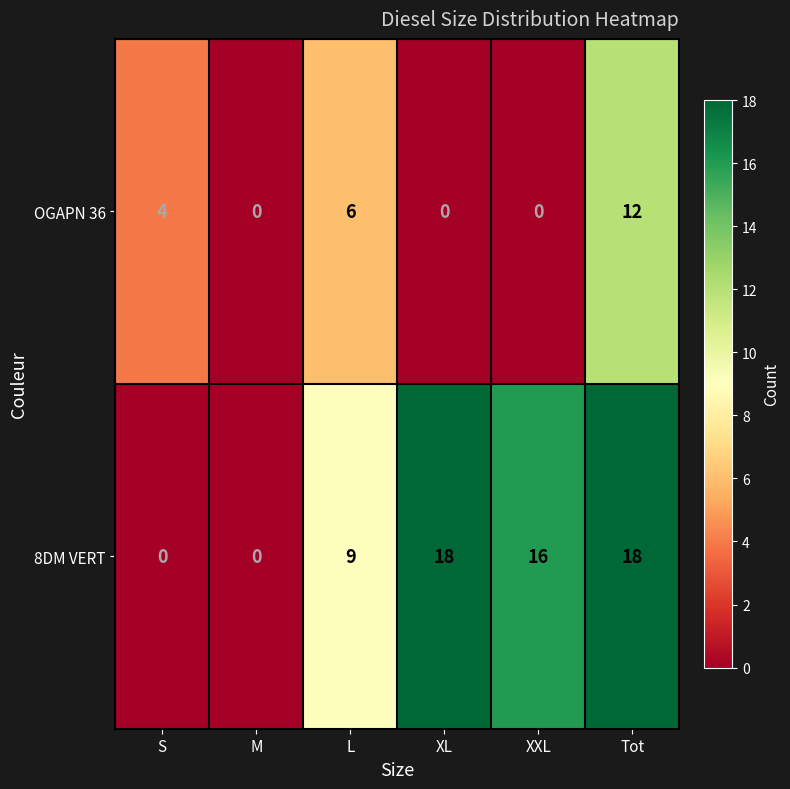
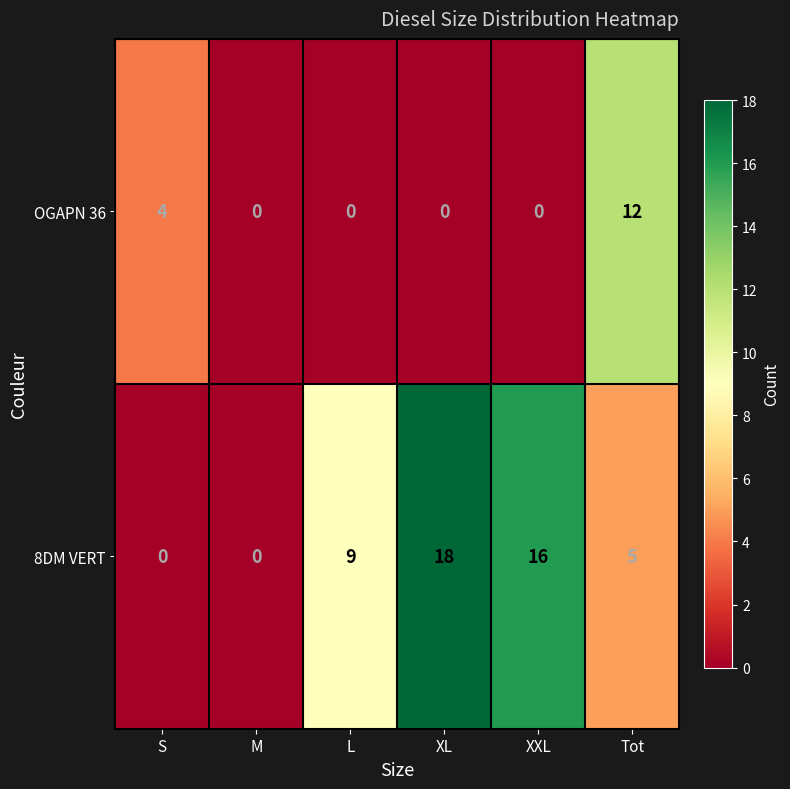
  {
    "OGAPN 36": {
      "S": 4,
      "M": 0,
-     "L": 6,
+     "L": 0,
      "XL": 0,
      "XXL": 0,
      "Tot": 12
    },
    "8DM VERT": {
      "S": 0,
      "M": 0,
      "L": 9,
      "XL": 18,
      "XXL": 16,
-     "Tot": 18
+     "Tot": 5
    }
  }
